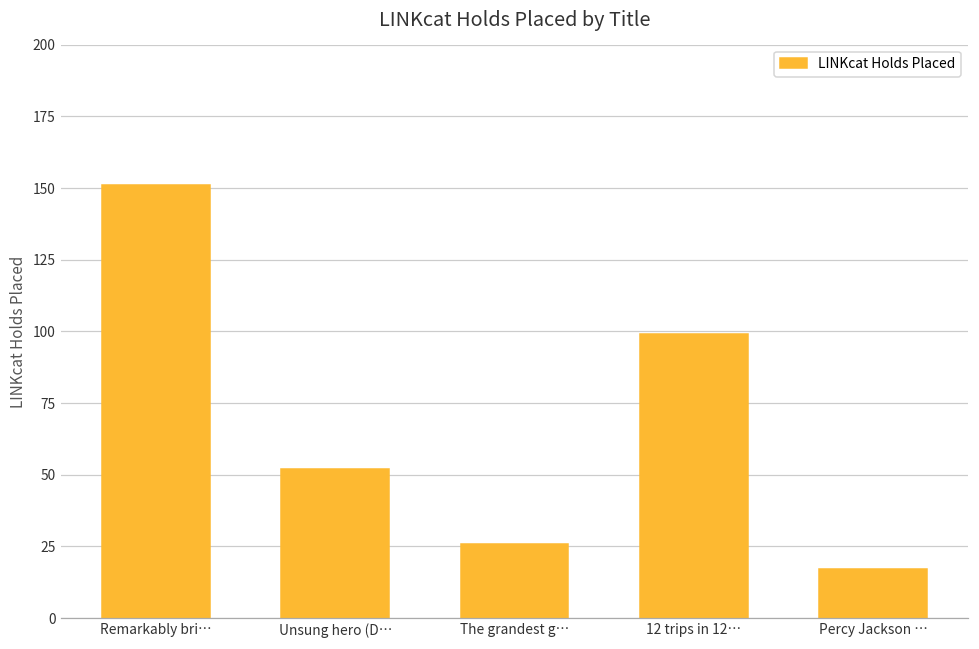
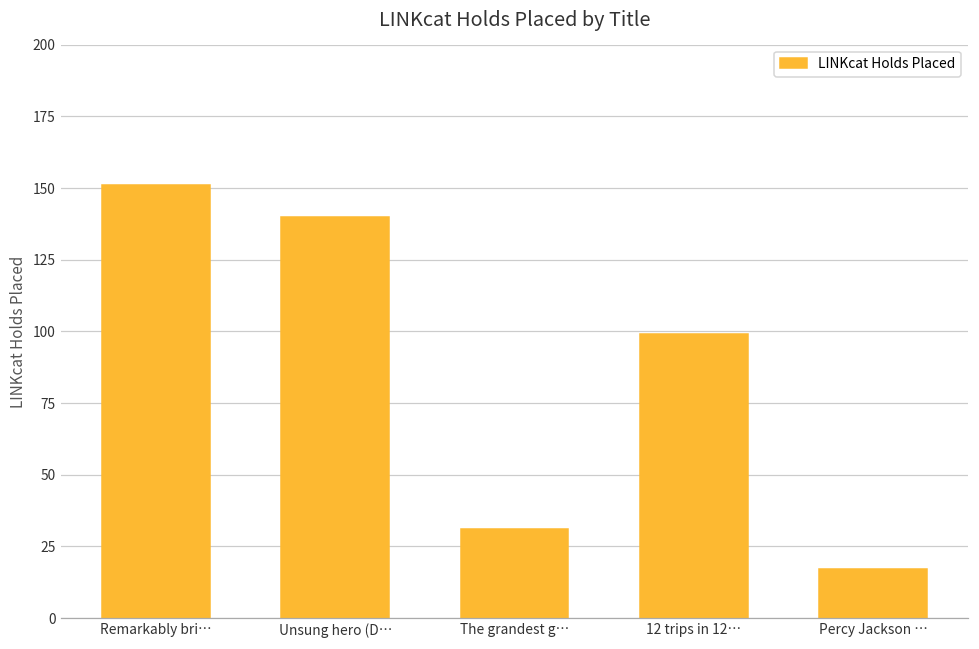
  {
    "Remarkably bri…": 151,
-   "Unsung hero (D…": 52,
-   "The grandest g…": 26,
+   "Unsung hero (D…": 140,
+   "The grandest g…": 31,
    "12 trips in 12…": 99,
    "Percy Jackson …": 17
  }
